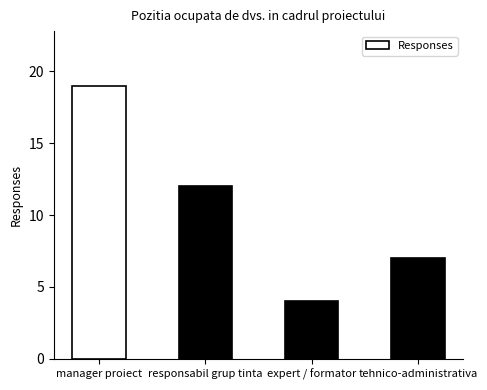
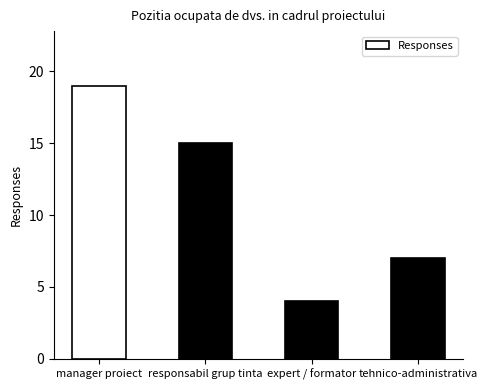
  {
    "manager proiect": 19,
-   "responsabil grup tinta": 12,
+   "responsabil grup tinta": 15,
    "expert / formator": 4,
    "tehnico-administrativa": 7
  }
